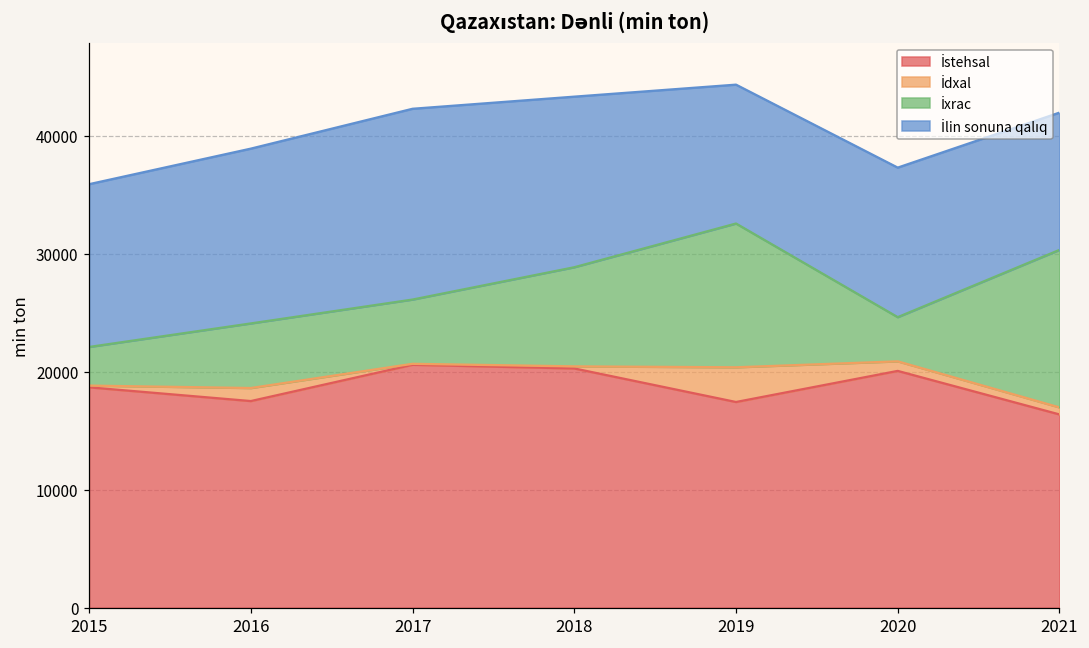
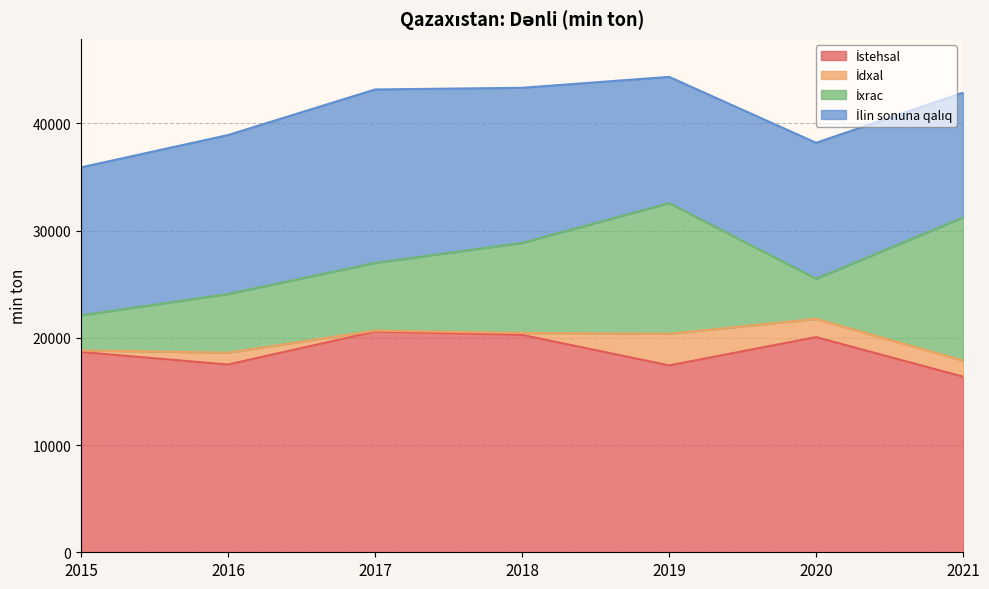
  {
    "İstehsal": {
      "2016": 17500,
      "2019": 17400,
      "2020": 20100,
      "2021": 16400
    },
    "İdxal": {
      "2016": 1100,
      "2019": 2900,
-     "2020": 800,
-     "2021": 600
+     "2020": 1700,
+     "2021": 1500
    },
    "İxrac": {
      "2015": 3300,
      "2016": 5500,
-     "2017": 5400,
+     "2017": 6300,
      "2018": 8400,
      "2019": 12200,
      "2020": 3700,
      "2021": 13400
    },
    "İlin sonuna qalıq": {
      "2015": 13800,
      "2016": 14800,
      "2017": 16200,
      "2018": 14500,
      "2019": 11800,
      "2020": 12700,
      "2021": 11600
    }
  }
